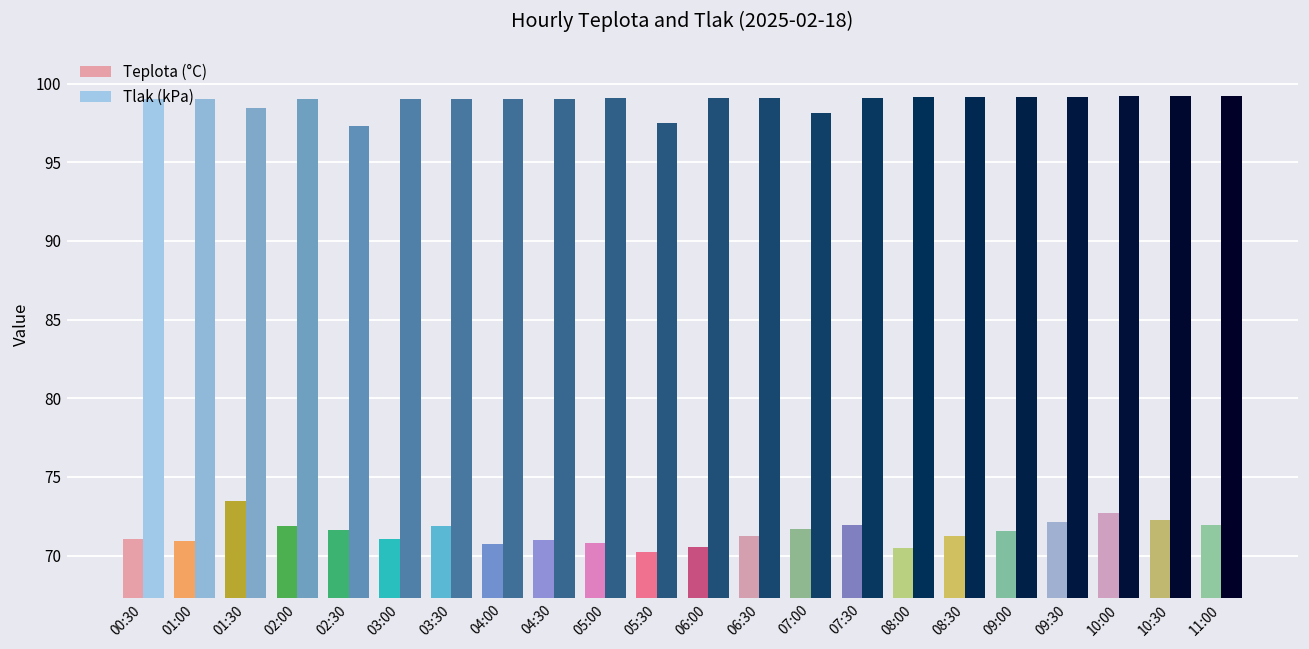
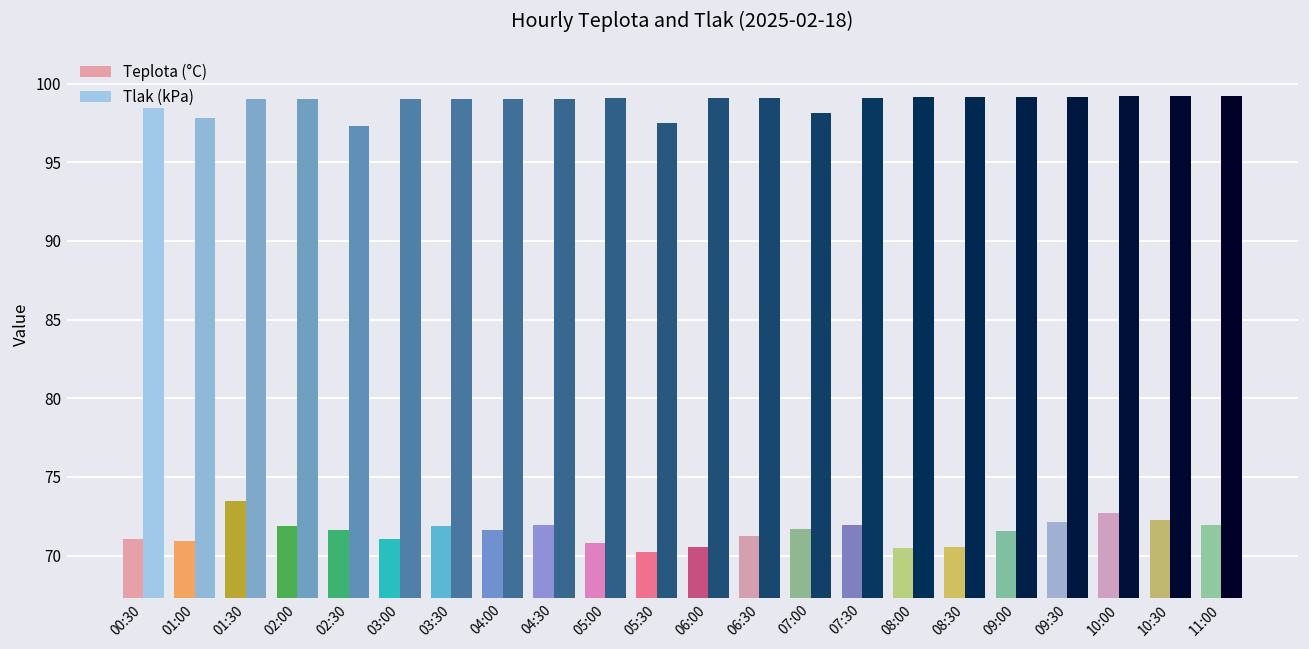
  {
    "Teplota (°C)": {
      "00:30": 71.1,
      "01:00": 70.9,
      "01:30": 73.5,
      "02:00": 71.9,
      "02:30": 71.6,
      "03:00": 71.0,
      "03:30": 71.9,
-     "04:00": 70.8,
-     "04:30": 71.0,
+     "04:00": 71.7,
+     "04:30": 72.0,
      "05:00": 70.8,
      "05:30": 70.2,
      "06:00": 70.6,
      "06:30": 71.2,
      "07:00": 71.7,
      "07:30": 71.9,
      "08:00": 70.5,
-     "08:30": 71.2,
+     "08:30": 70.5,
      "09:00": 71.6,
      "09:30": 72.2,
      "10:00": 72.7,
      "10:30": 72.3,
      "11:00": 72.0
    },
    "Tlak (kPa)": {
-     "00:30": 99.1,
-     "01:00": 99.0,
-     "01:30": 98.4,
+     "00:30": 98.5,
+     "01:00": 97.8,
+     "01:30": 99.0,
      "02:00": 99.0,
      "02:30": 97.3,
      "03:00": 99.0,
      "03:30": 99.0,
      "04:00": 99.0,
      "04:30": 99.1,
      "05:00": 99.1,
      "05:30": 97.5,
      "06:00": 99.1,
      "06:30": 99.1,
      "07:00": 98.1,
      "07:30": 99.1,
      "08:00": 99.1,
      "08:30": 99.1,
      "09:00": 99.2,
      "09:30": 99.2,
      "10:00": 99.2,
      "10:30": 99.2,
      "11:00": 99.2
    }
  }
